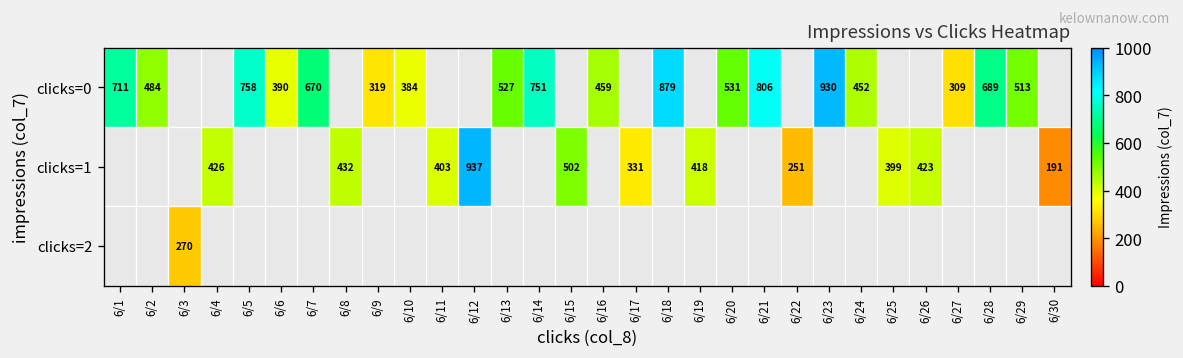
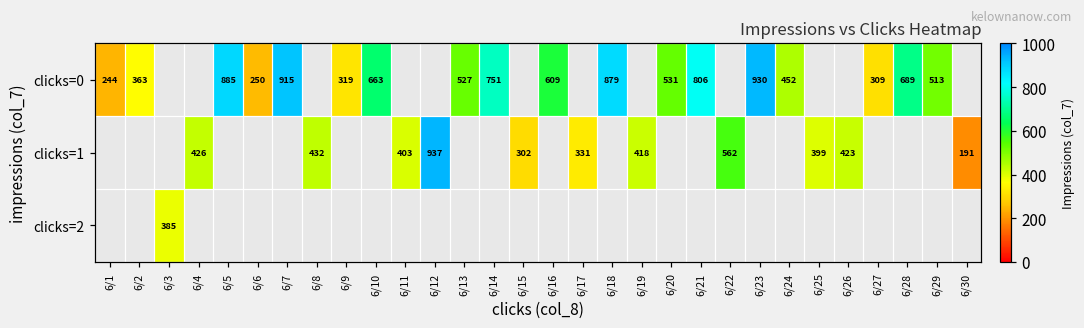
  {
    "clicks=0": {
-     "6/1": 711,
-     "6/2": 484,
-     "6/5": 758,
-     "6/6": 390,
-     "6/7": 670,
+     "6/1": 244,
+     "6/2": 363,
+     "6/5": 885,
+     "6/6": 250,
+     "6/7": 915,
      "6/9": 319,
-     "6/10": 384,
+     "6/10": 663,
      "6/13": 527,
      "6/14": 751,
-     "6/16": 459,
+     "6/16": 609,
      "6/18": 879,
      "6/20": 531,
      "6/21": 806,
      "6/23": 930,
      "6/24": 452,
      "6/27": 309,
      "6/28": 689,
      "6/29": 513
    },
    "clicks=1": {
      "6/4": 426,
      "6/8": 432,
      "6/11": 403,
      "6/12": 937,
-     "6/15": 502,
+     "6/15": 302,
      "6/17": 331,
      "6/19": 418,
-     "6/22": 251,
+     "6/22": 562,
      "6/25": 399,
      "6/26": 423,
      "6/30": 191
    },
    "clicks=2": {
-     "6/3": 270
+     "6/3": 385
    }
  }
